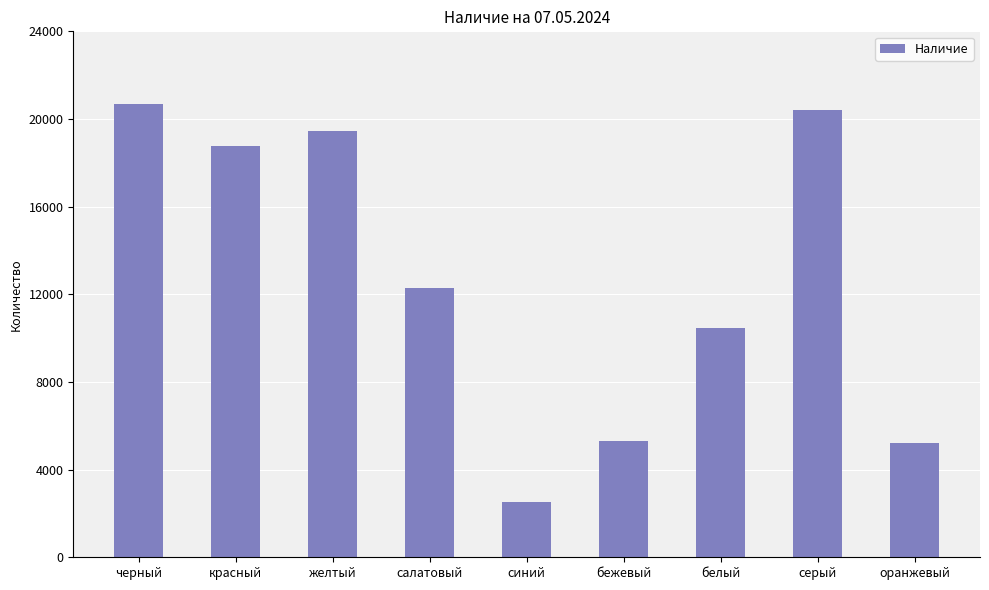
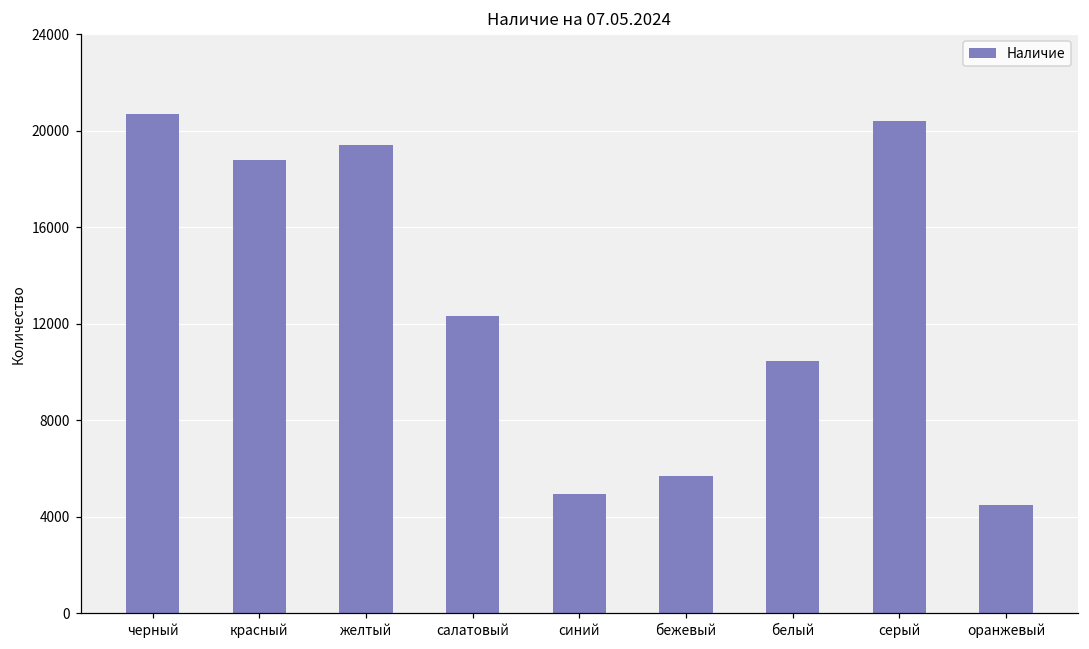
  {
    "черный": 20700,
    "красный": 18800,
    "желтый": 19400,
    "салатовый": 12300,
-   "синий": 2500,
-   "бежевый": 5300,
+   "синий": 4900,
+   "бежевый": 5700,
    "белый": 10500,
    "серый": 20400,
-   "оранжевый": 5200
+   "оранжевый": 4500
  }
